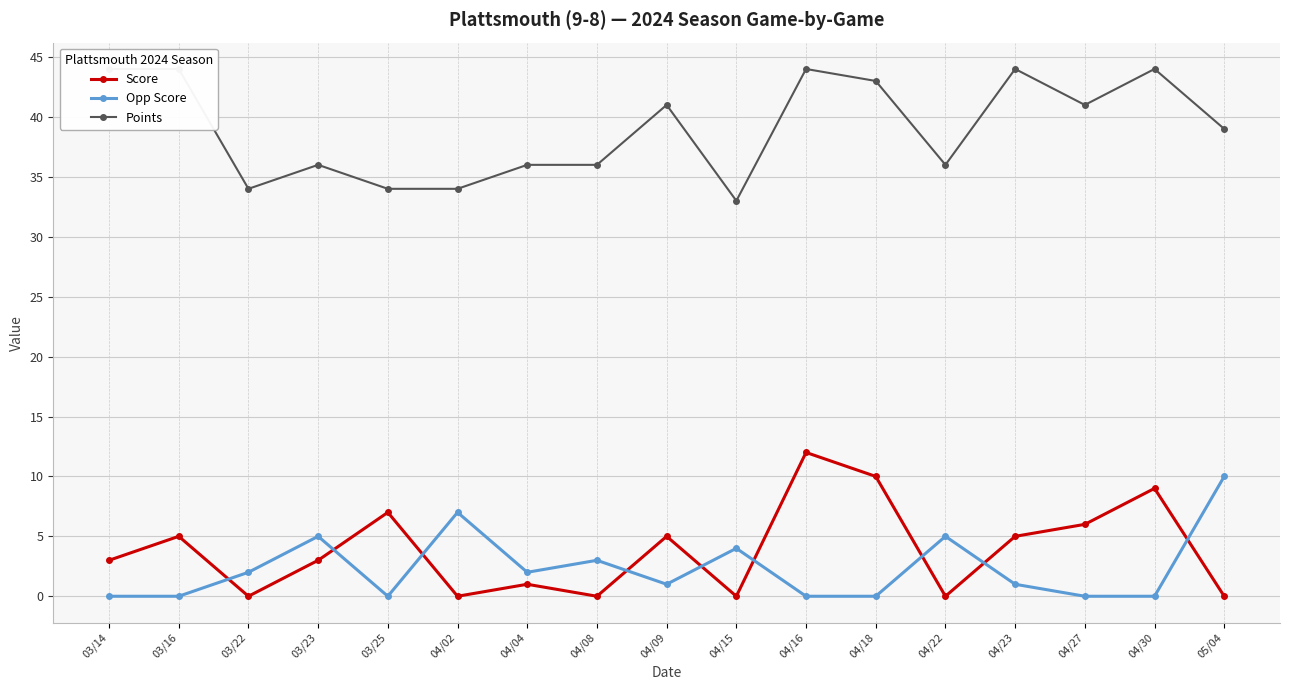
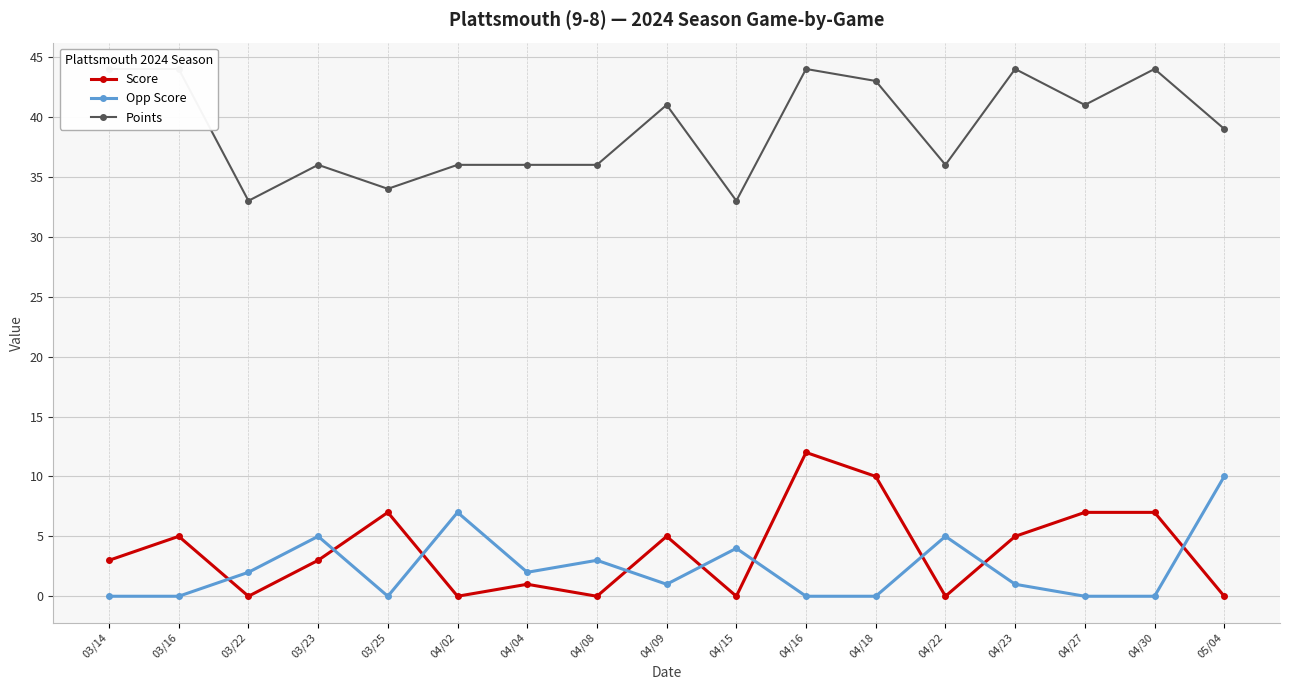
  {
    "Score": {
      "03/14": 3,
      "03/16": 5,
      "03/22": 0,
      "03/23": 3,
      "03/25": 7,
      "04/02": 0,
      "04/04": 1,
      "04/08": 0,
      "04/09": 5,
      "04/15": 0,
      "04/16": 12,
      "04/18": 10,
      "04/22": 0,
      "04/23": 5,
-     "04/27": 6,
-     "04/30": 9,
+     "04/27": 7,
+     "04/30": 7,
      "05/04": 0
    },
    "Opp Score": {
      "03/14": 0,
      "03/16": 0,
      "03/22": 2,
      "03/23": 5,
      "03/25": 0,
      "04/02": 7,
      "04/04": 2,
      "04/08": 3,
      "04/09": 1,
      "04/15": 4,
      "04/16": 0,
      "04/18": 0,
      "04/22": 5,
      "04/23": 1,
      "04/27": 0,
      "04/30": 0,
      "05/04": 10
    },
    "Points": {
-     "03/22": 34,
+     "03/22": 33,
      "03/23": 36,
      "03/25": 34,
-     "04/02": 34,
+     "04/02": 36,
      "04/04": 36,
      "04/08": 36,
      "04/09": 41,
      "04/15": 33,
      "04/16": 44,
      "04/18": 43,
      "04/22": 36,
      "04/23": 44,
      "04/27": 41,
      "04/30": 44,
      "05/04": 39
    }
  }
